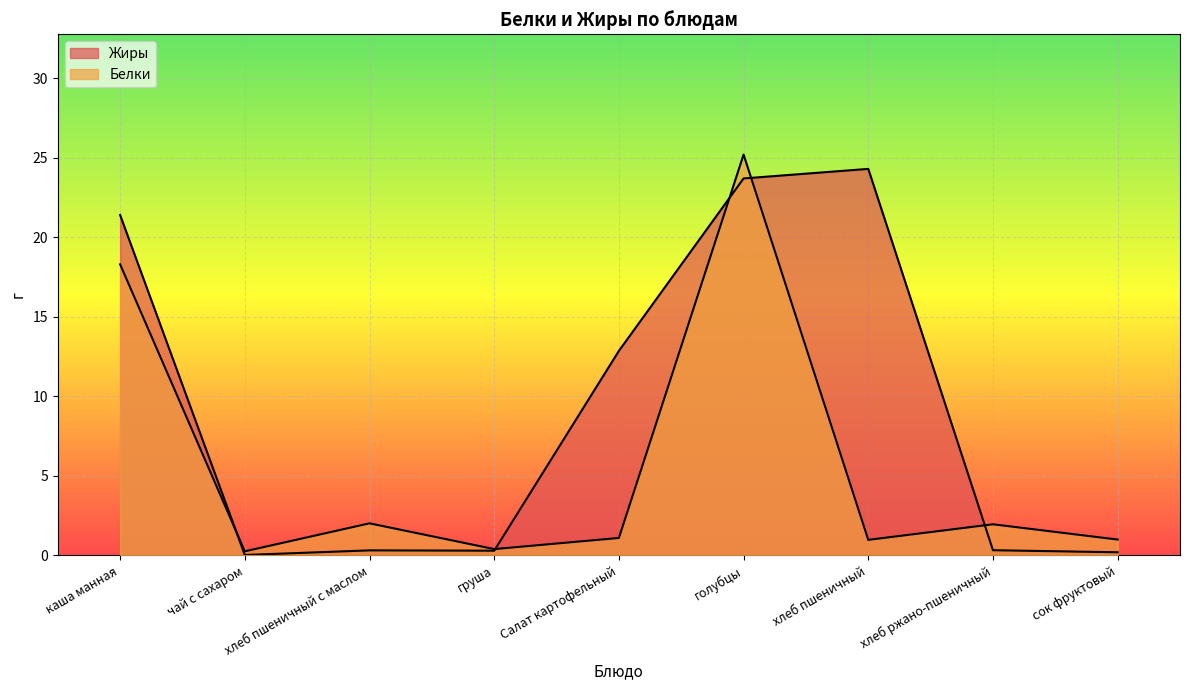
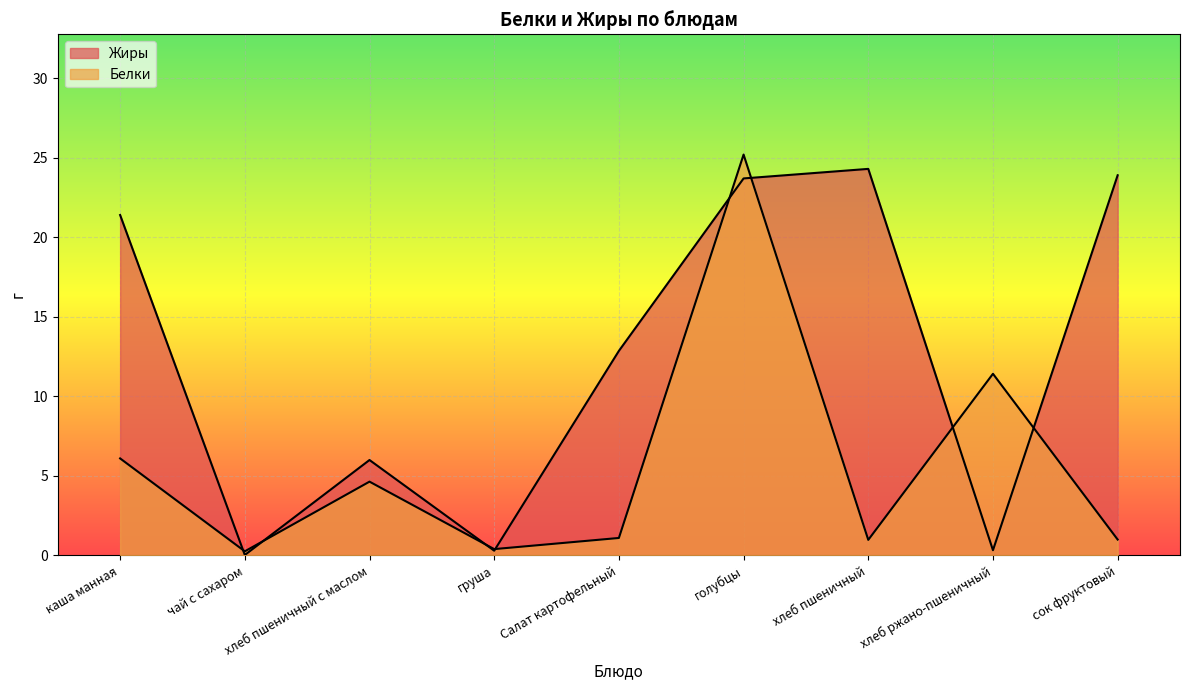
  {
    "Жиры": {
      "каша манная": 21.4,
      "чай с сахаром": 0.0,
-     "хлеб пшеничный с маслом": 0.3,
+     "хлеб пшеничный с маслом": 6.0,
      "Салат картофельный": 12.9,
      "голубцы": 23.7,
      "хлеб пшеничный": 24.3,
      "хлеб ржано-пшеничный": 0.3,
-     "сок фруктовый": 0.2
+     "сок фруктовый": 23.9
    },
    "Белки": {
-     "каша манная": 18.3,
+     "каша манная": 6.1,
      "чай с сахаром": 0.3,
-     "хлеб пшеничный с маслом": 2.0,
+     "хлеб пшеничный с маслом": 4.6,
      "Салат картофельный": 1.1,
      "голубцы": 25.2,
      "хлеб пшеничный": 1.0,
-     "хлеб ржано-пшеничный": 2.0,
+     "хлеб ржано-пшеничный": 11.4,
      "сок фруктовый": 1.0
    }
  }
